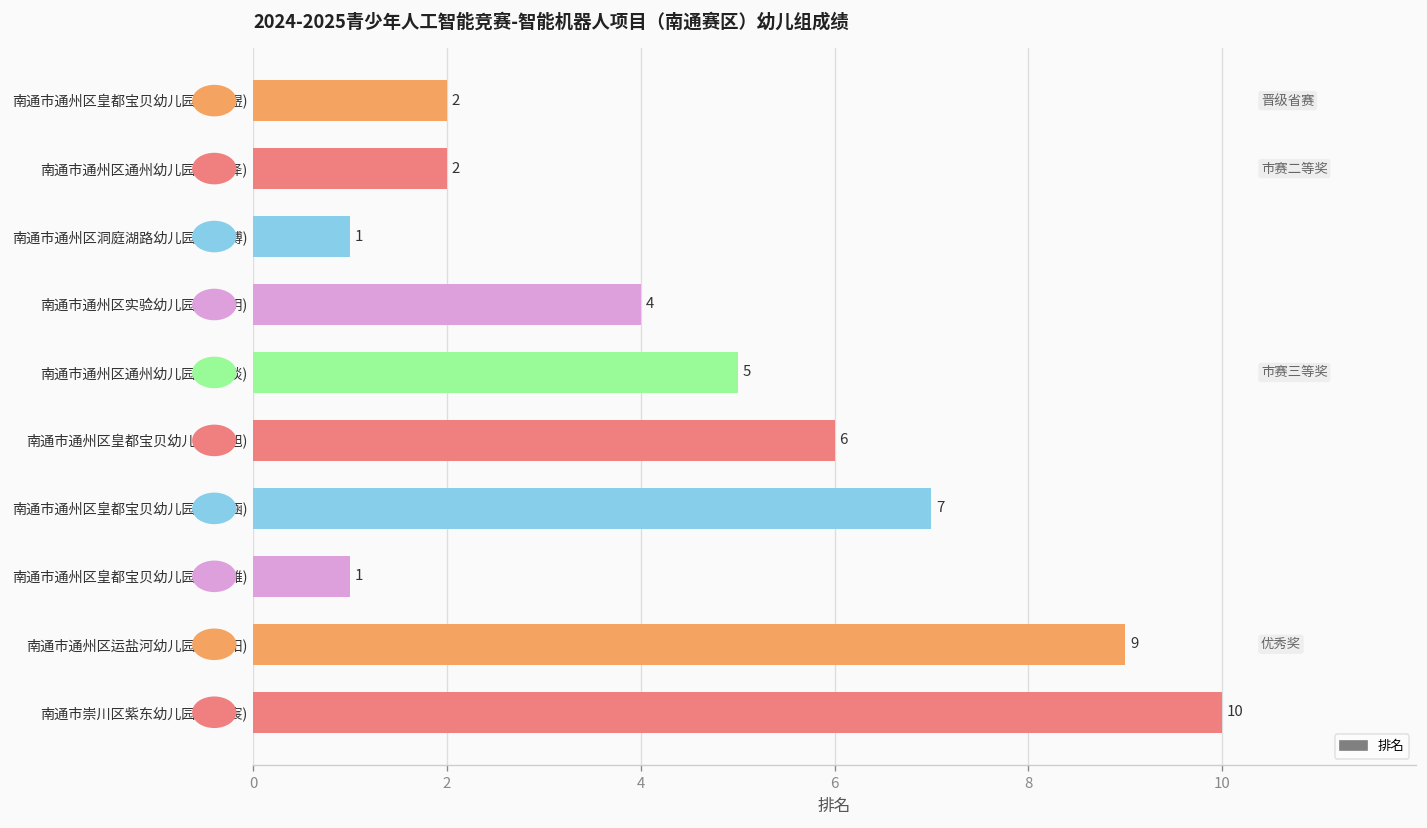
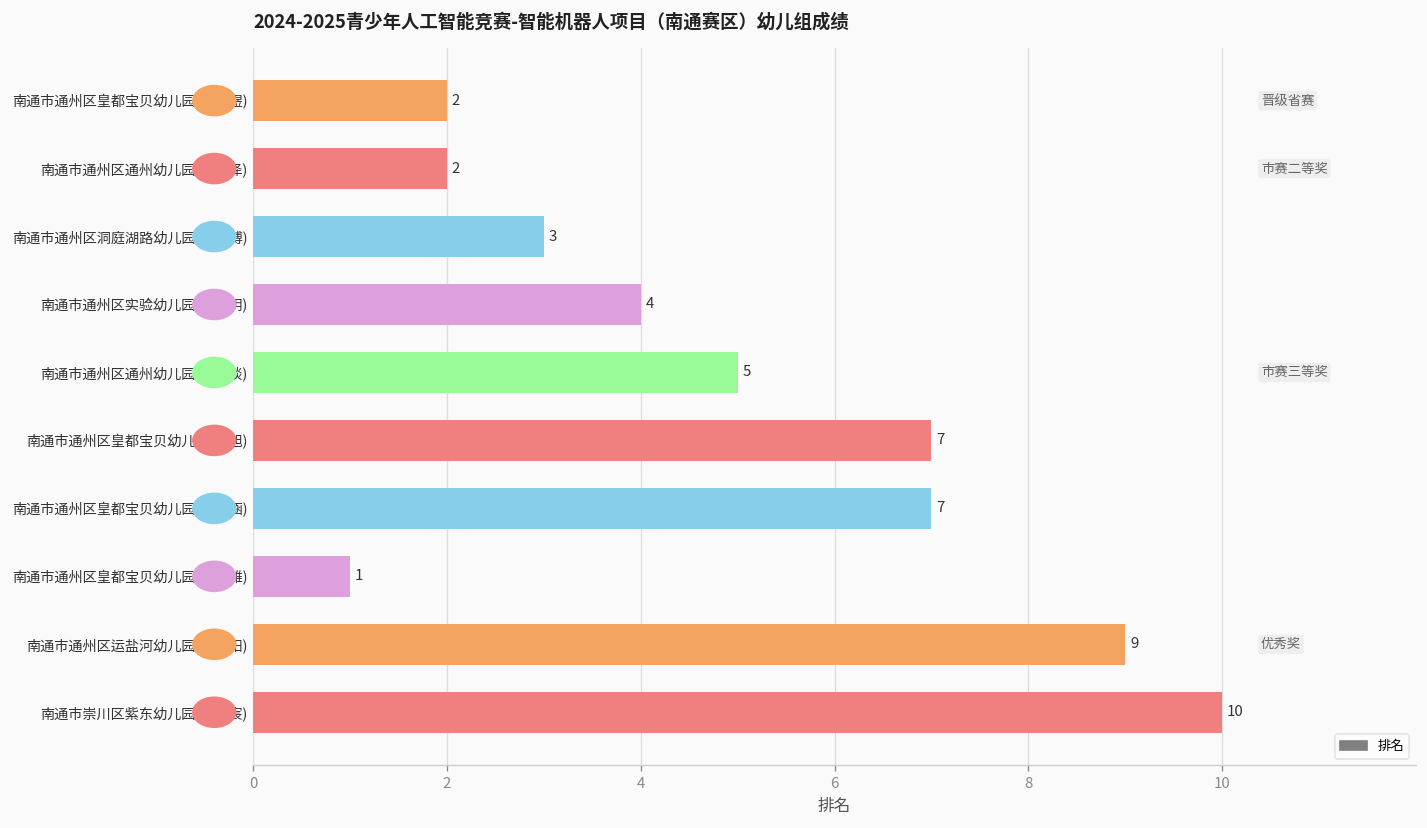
  {
    "南通市通州区皇都宝贝幼儿园(龚文煜)": 2,
    "南通市通州区通州幼儿园(黄宇泽)": 2,
-   "南通市通州区洞庭湖路幼儿园(蒋易博)": 1,
+   "南通市通州区洞庭湖路幼儿园(蒋易博)": 3,
    "南通市通州区实验幼儿园(卞星玥)": 4,
    "南通市通州区通州幼儿园(潘煜琰)": 5,
-   "南通市通州区皇都宝贝幼儿园(方旭)": 6,
+   "南通市通州区皇都宝贝幼儿园(方旭)": 7,
    "南通市通州区皇都宝贝幼儿园(王宇涵)": 7,
    "南通市通州区皇都宝贝幼儿园(宋妍雅)": 1,
    "南通市通州区运盐河幼儿园(邢昊阳)": 9,
    "南通市崇川区紫东幼儿园(李沐宸)": 10
  }
